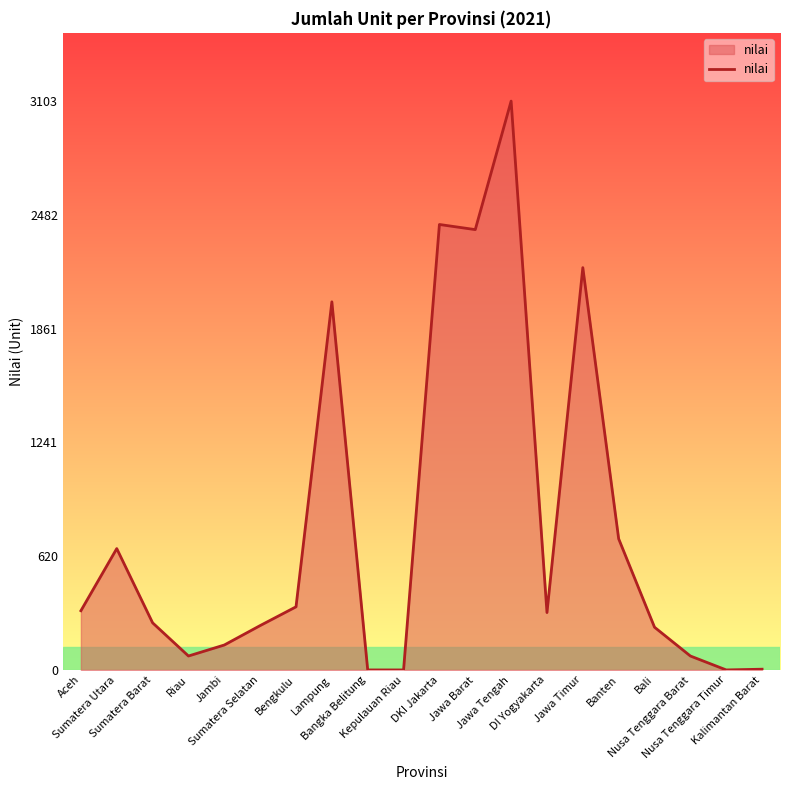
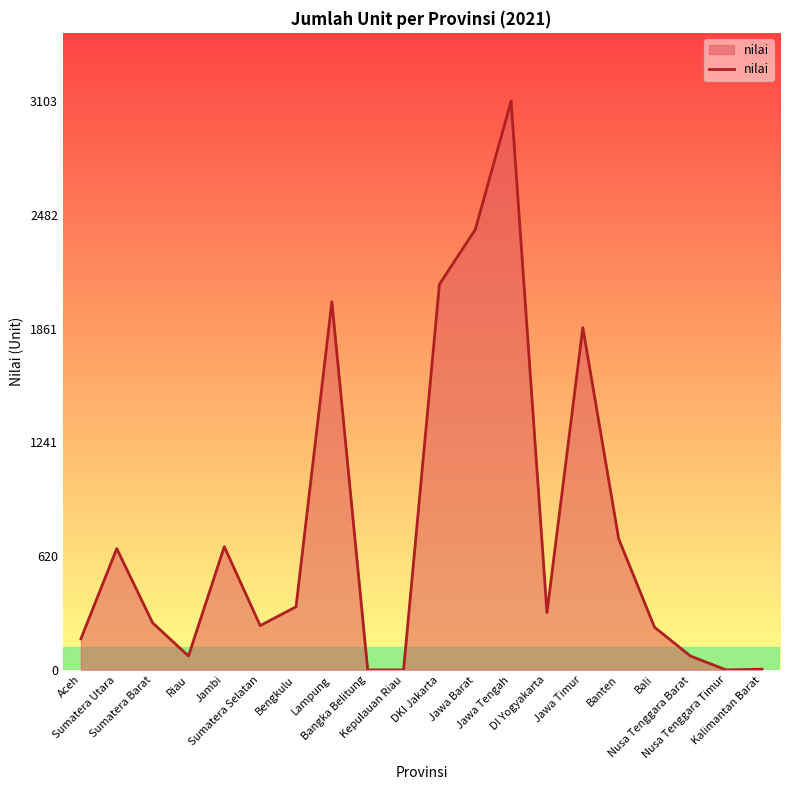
  {
-   "Aceh": 320,
+   "Aceh": 170,
    "Sumatera Utara": 660,
    "Sumatera Barat": 260,
-   "Jambi": 140,
+   "Jambi": 670,
    "Sumatera Selatan": 240,
    "Bengkulu": 340,
    "Lampung": 2010,
-   "DKI Jakarta": 2430,
+   "DKI Jakarta": 2100,
    "Jawa Barat": 2400,
    "Jawa Tengah": 3100,
    "DI Yogyakarta": 310,
-   "Jawa Timur": 2190,
+   "Jawa Timur": 1870,
    "Banten": 720,
    "Bali": 230
  }
